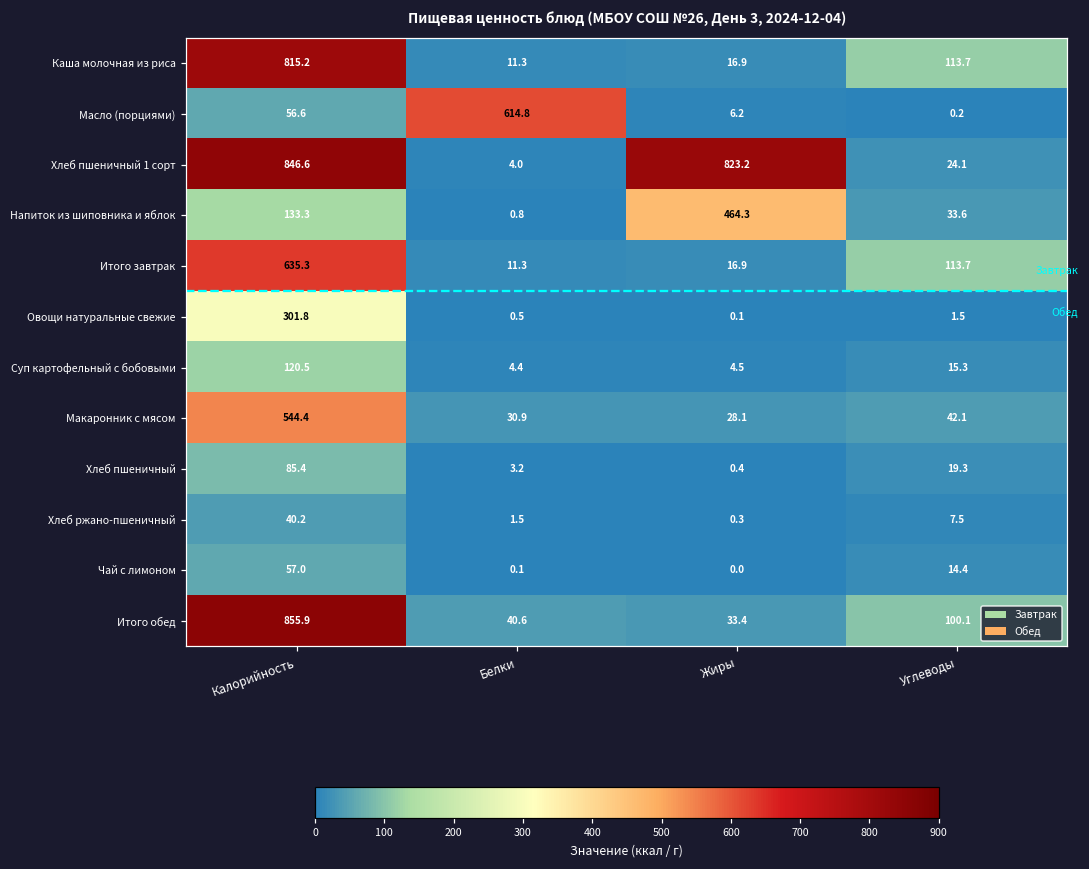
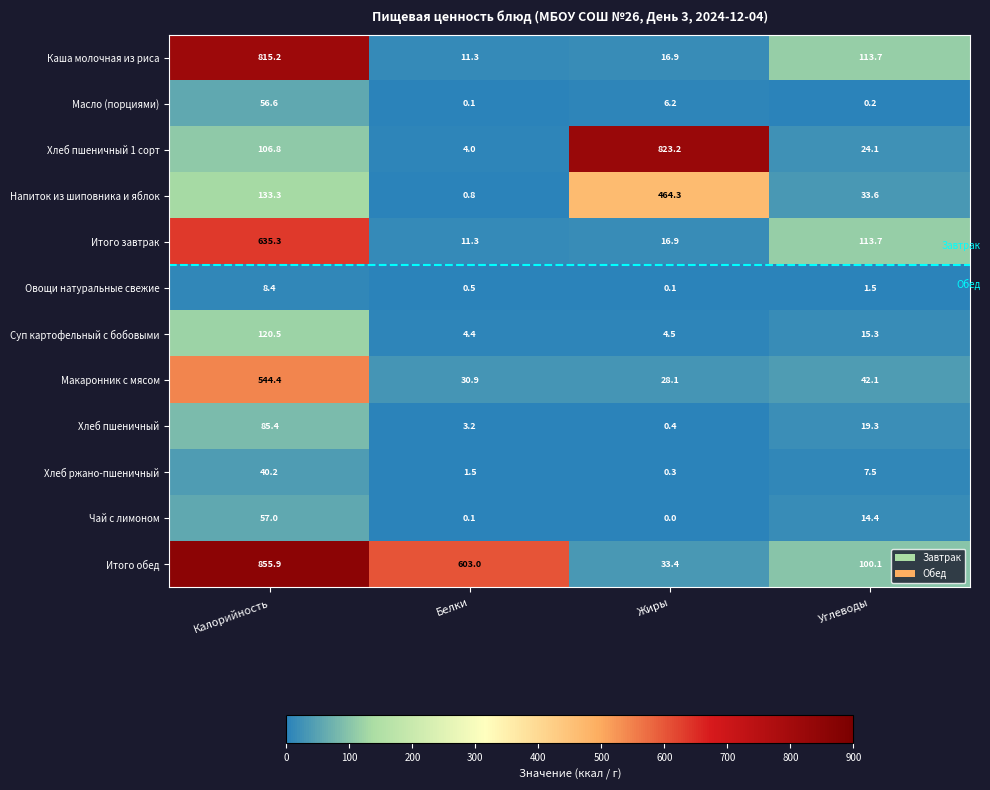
  {
    "Каша молочная из риса": {
      "Калорийность": 815.2,
      "Белки": 11.3,
      "Жиры": 16.9,
      "Углеводы": 113.7
    },
    "Масло (порциями)": {
      "Калорийность": 56.6,
-     "Белки": 614.8,
+     "Белки": 0.1,
      "Жиры": 6.2,
      "Углеводы": 0.2
    },
    "Хлеб пшеничный 1 сорт": {
-     "Калорийность": 846.6,
+     "Калорийность": 106.8,
      "Белки": 4.0,
      "Жиры": 823.2,
      "Углеводы": 24.1
    },
    "Напиток из шиповника и яблок": {
      "Калорийность": 133.3,
      "Белки": 0.8,
      "Жиры": 464.3,
      "Углеводы": 33.6
    },
    "Итого завтрак": {
      "Калорийность": 635.3,
      "Белки": 11.3,
      "Жиры": 16.9
    },
    "Овощи натуральные свежие": {
-     "Калорийность": 301.8,
+     "Калорийность": 8.4,
      "Белки": 0.5,
      "Жиры": 0.1
    },
    "Суп картофельный с бобовыми": {
      "Калорийность": 120.5,
      "Белки": 4.4,
      "Жиры": 4.5,
      "Углеводы": 15.3
    },
    "Макаронник с мясом": {
      "Калорийность": 544.4,
      "Белки": 30.9,
      "Жиры": 28.1,
      "Углеводы": 42.1
    },
    "Хлеб пшеничный": {
      "Калорийность": 85.4,
      "Белки": 3.2,
      "Жиры": 0.4,
      "Углеводы": 19.3
    },
    "Хлеб ржано-пшеничный": {
      "Калорийность": 40.2,
      "Белки": 1.5,
      "Жиры": 0.3,
      "Углеводы": 7.5
    },
    "Чай с лимоном": {
      "Калорийность": 57.0,
      "Белки": 0.1,
      "Жиры": 0.0,
      "Углеводы": 14.4
    },
    "Итого обед": {
      "Калорийность": 855.9,
-     "Белки": 40.6,
+     "Белки": 603.0,
      "Жиры": 33.4,
      "Углеводы": 100.1
    }
  }
